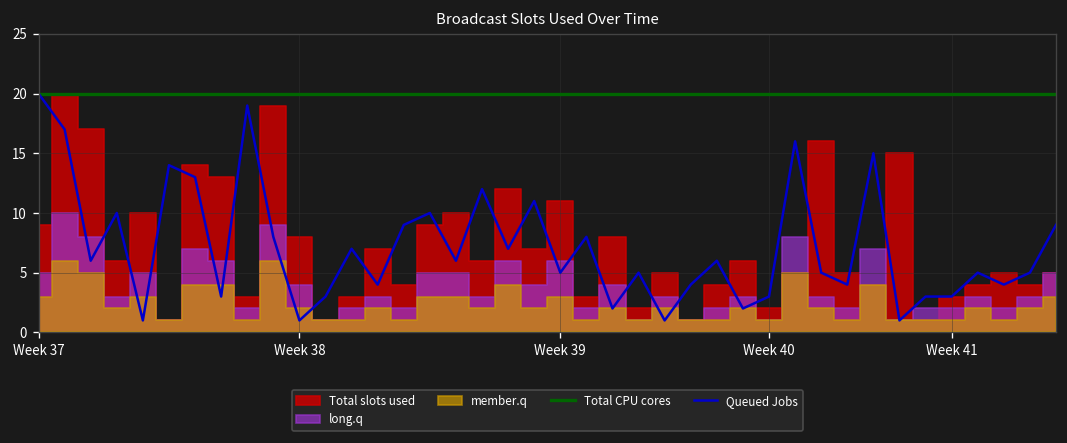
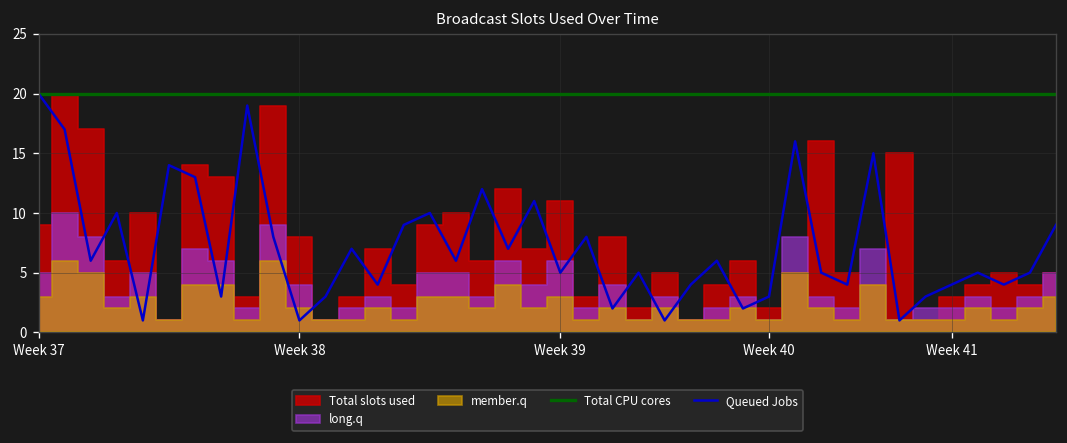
  {
    "Total CPU cores": {
      "Week 38": 20,
      "Week 39": 20,
      "Week 40": 20,
      "Week 41": 20
    },
    "Queued Jobs": {
      "Week 38": 1,
      "Week 39": 5,
      "Week 40": 3,
-     "Week 41": 3
+     "Week 41": 4
    }
  }
